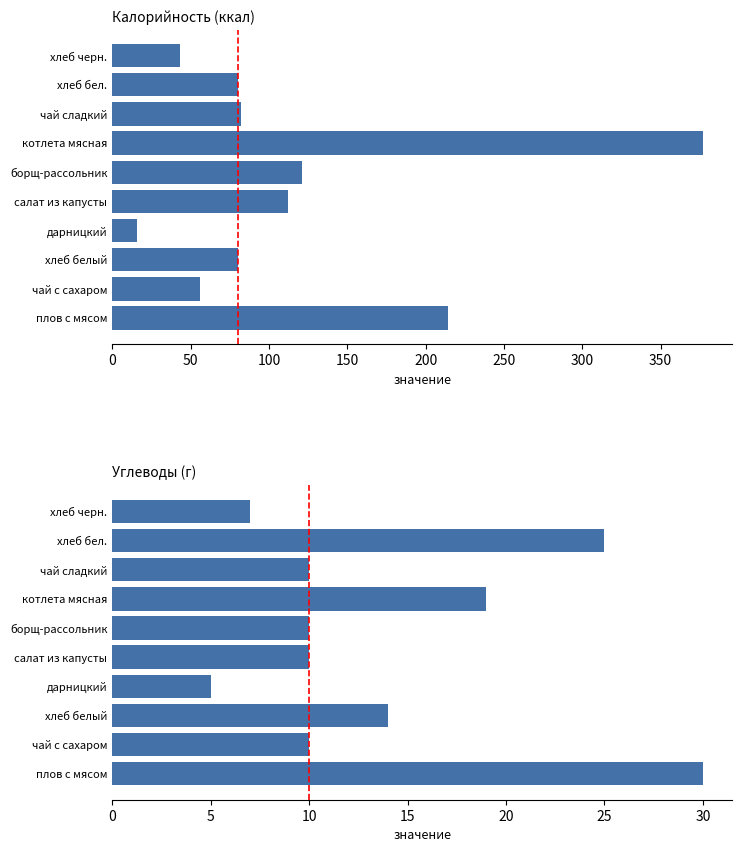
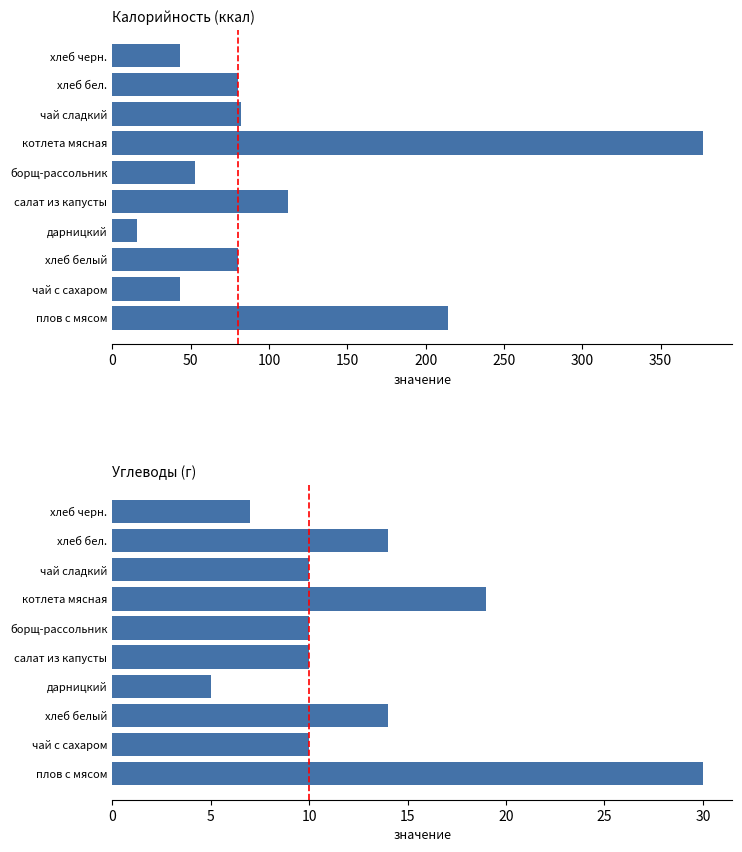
  {
    "Калорийность (ккал)": {
      "хлеб черн.": 43,
      "хлеб бел.": 80,
      "чай сладкий": 82,
      "котлета мясная": 377,
-     "борщ-рассольник": 121,
+     "борщ-рассольник": 53,
      "салат из капусты": 112,
      "дарницкий": 16,
      "хлеб белый": 80,
-     "чай с сахаром": 56,
+     "чай с сахаром": 43,
      "плов с мясом": 214
    },
    "Углеводы (г)": {
      "хлеб черн.": 7,
-     "хлеб бел.": 25,
+     "хлеб бел.": 14,
      "чай сладкий": 10,
      "котлета мясная": 19,
      "борщ-рассольник": 10,
      "салат из капусты": 10,
      "дарницкий": 5,
      "хлеб белый": 14,
      "чай с сахаром": 10,
      "плов с мясом": 30
    }
  }
